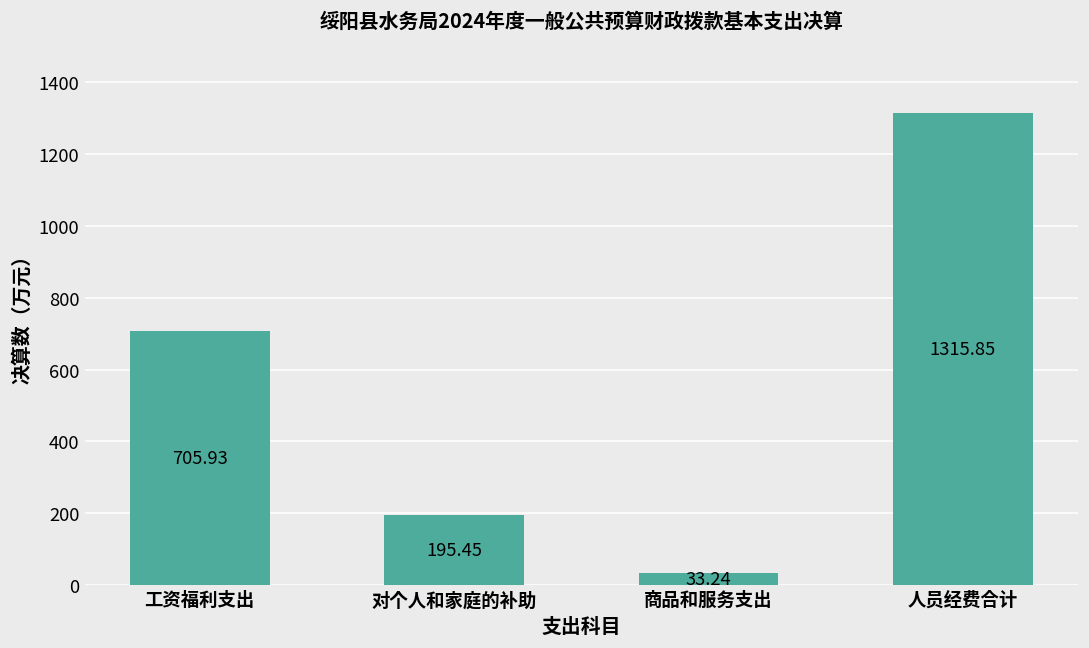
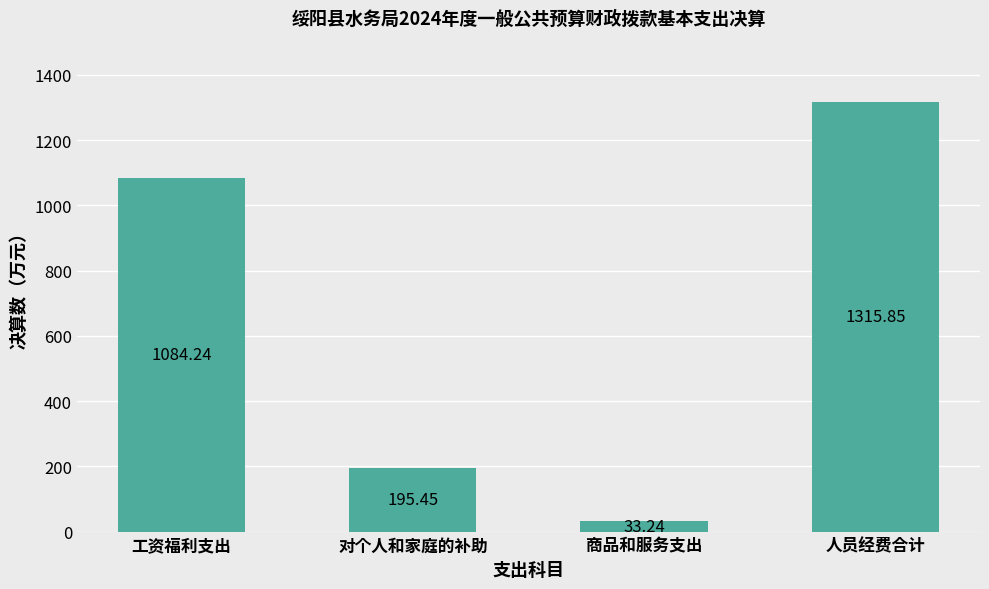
  {
-   "工资福利支出": 705.93,
+   "工资福利支出": 1084.24,
    "对个人和家庭的补助": 195.45,
    "商品和服务支出": 33.24,
    "人员经费合计": 1315.85
  }
